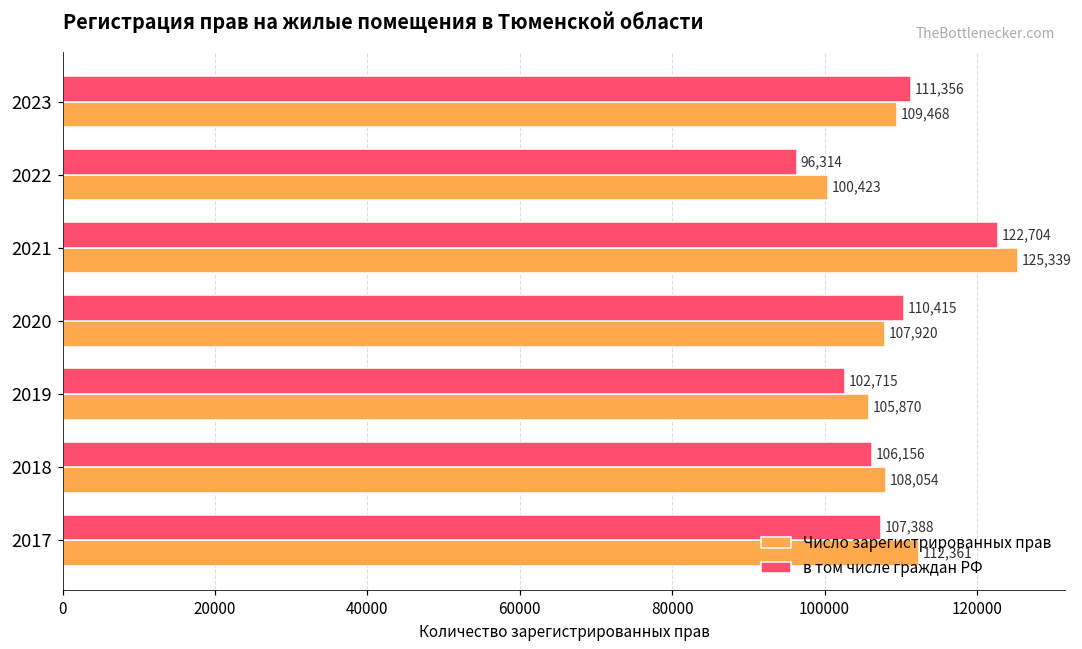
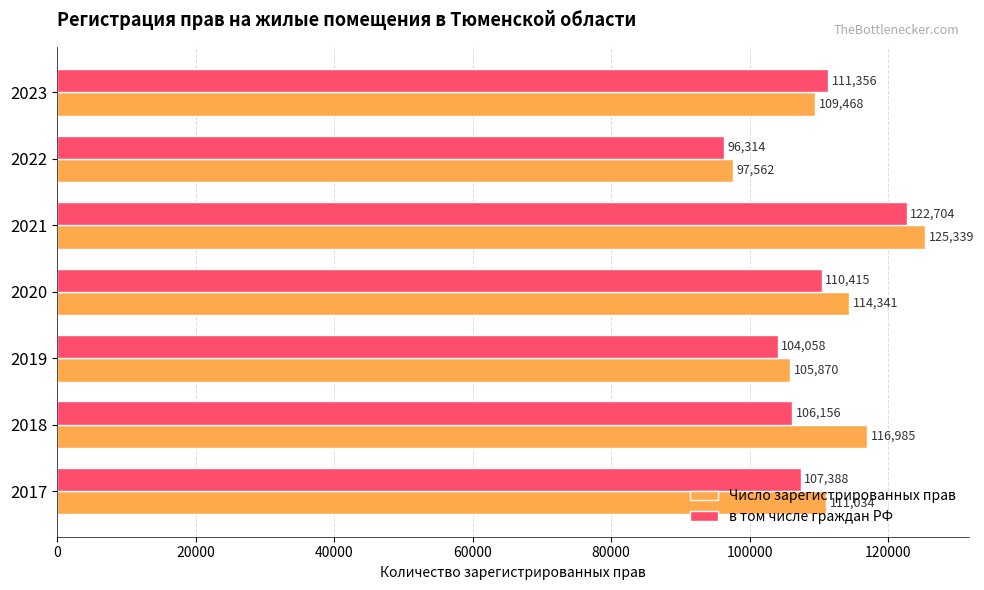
  {
    "Число зарегистрированных прав": {
      "2023": "109,468",
-     "2022": "100,423",
+     "2022": "97,562",
      "2021": "125,339",
-     "2020": "107,920",
+     "2020": "114,341",
      "2019": "105,870",
-     "2018": "108,054",
-     "2017": "112,361"
+     "2018": "116,985",
+     "2017": "111,034"
    },
    "в том числе граждан РФ": {
      "2023": "111,356",
      "2022": "96,314",
      "2021": "122,704",
      "2020": "110,415",
-     "2019": "102,715",
+     "2019": "104,058",
      "2018": "106,156",
      "2017": "107,388"
    }
  }
